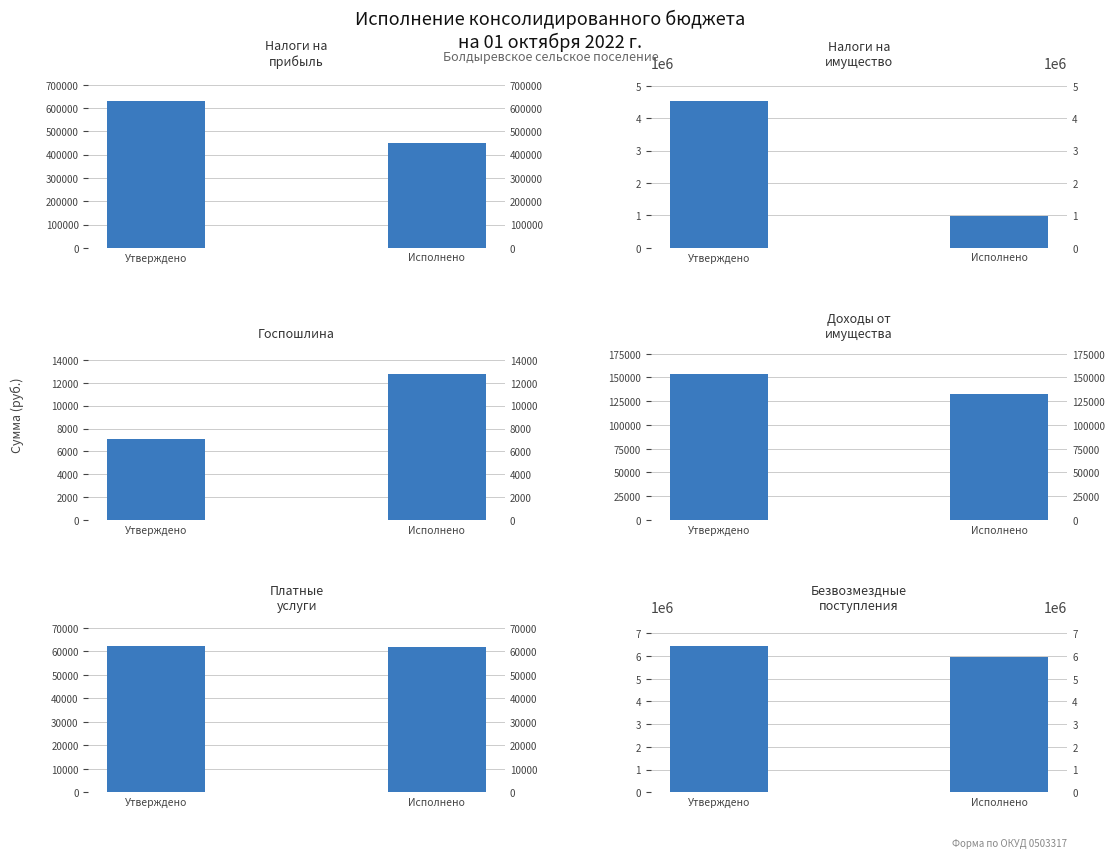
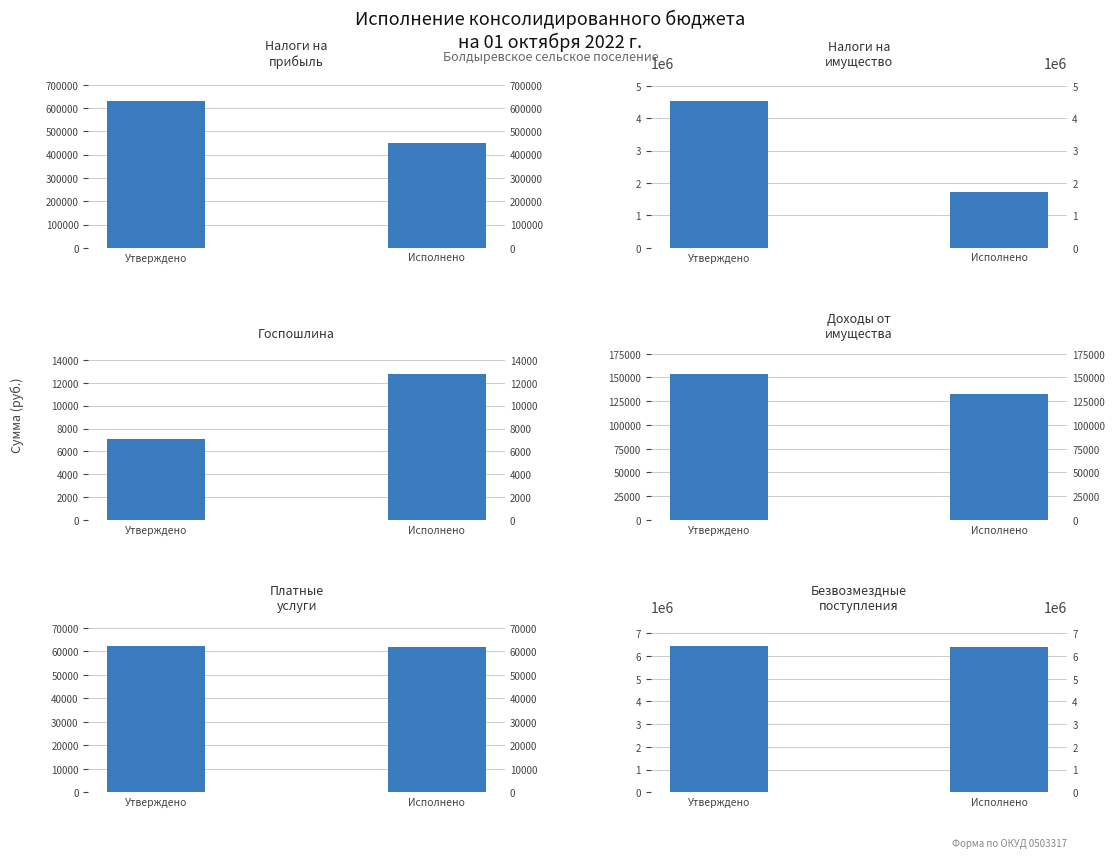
  {
    "Налоги на прибыль": {
      "Утверждено": 630000,
      "Исполнено": 450000
    },
    "Налоги на имущество": {
      "Утверждено": 4500000,
-     "Исполнено": 1000000
+     "Исполнено": 1700000
    },
    "Госпошлина": {
      "Утверждено": 7100,
      "Исполнено": 12800
    },
    "Доходы от имущества": {
      "Утверждено": 150000,
      "Исполнено": 130000
    },
    "Платные услуги": {
      "Утверждено": 62000,
      "Исполнено": 62000
    },
    "Безвозмездные поступления": {
      "Утверждено": 6500000,
-     "Исполнено": 5900000
+     "Исполнено": 6400000
    }
  }
